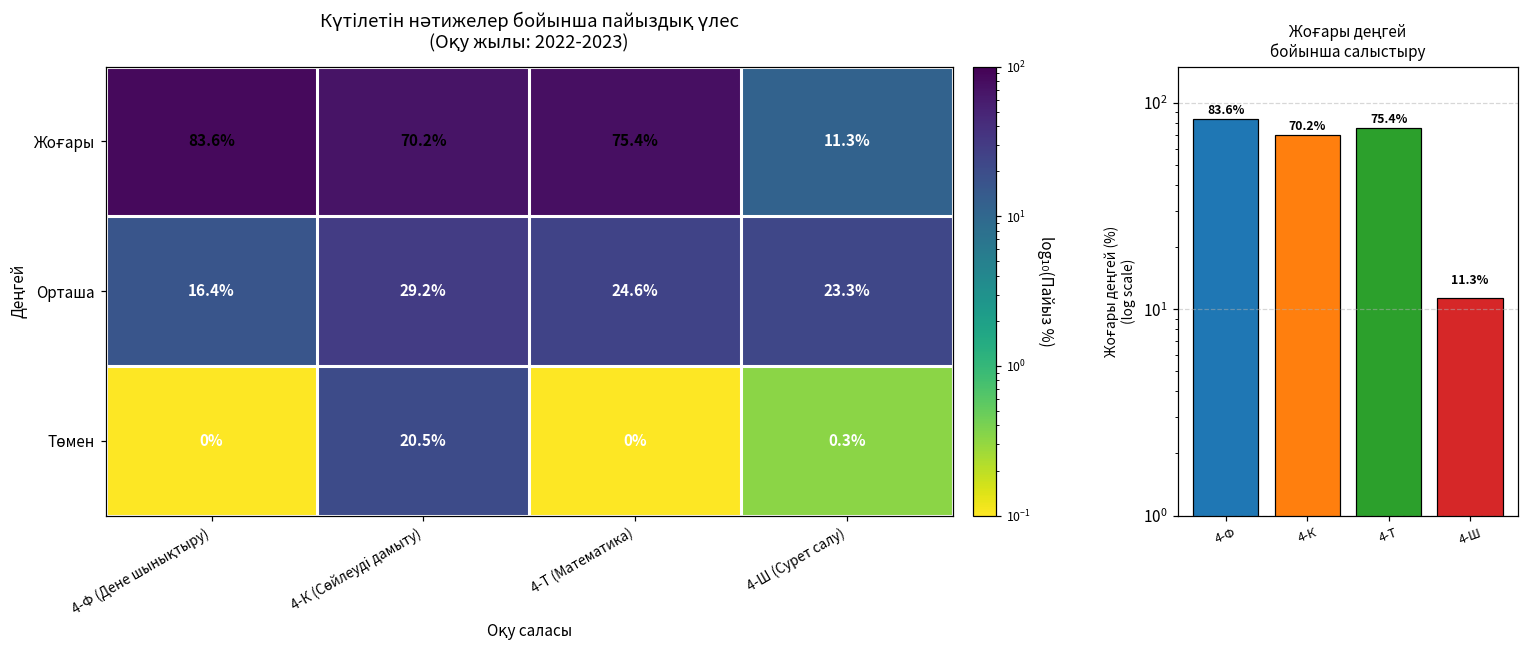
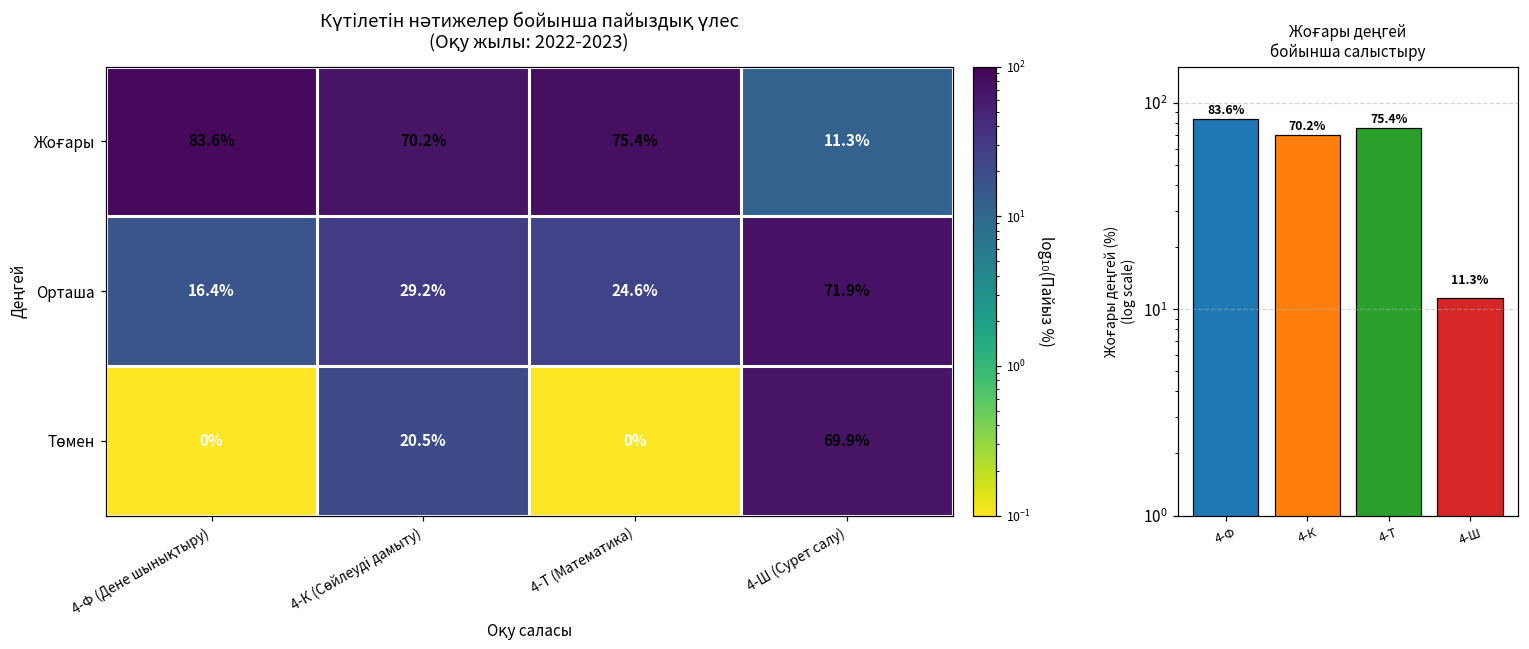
  {
    "Күтілетін нәтижелер бойынша пайыздық үлес (Оқу жылы: 2022-2023)": {
      "Жоғары": {
        "4-Ф (Дене шынықтыру)": "83.6%",
        "4-К (Сөйлеуді дамыту)": "70.2%",
        "4-Т (Математика)": "75.4%",
        "4-Ш (Сурет салу)": "11.3%"
      },
      "Орташа": {
        "4-Ф (Дене шынықтыру)": "16.4%",
        "4-К (Сөйлеуді дамыту)": "29.2%",
        "4-Т (Математика)": "24.6%",
-       "4-Ш (Сурет салу)": "23.3%"
+       "4-Ш (Сурет салу)": "71.9%"
      },
      "Төмен": {
        "4-Ф (Дене шынықтыру)": "0%",
        "4-К (Сөйлеуді дамыту)": "20.5%",
        "4-Т (Математика)": "0%",
-       "4-Ш (Сурет салу)": "0.3%"
+       "4-Ш (Сурет салу)": "69.9%"
      }
    },
    "Жоғары деңгей бойынша салыстыру": {
      "4-Ф": "83.6%",
      "4-К": "70.2%",
      "4-Т": "75.4%",
      "4-Ш": "11.3%"
    }
  }
